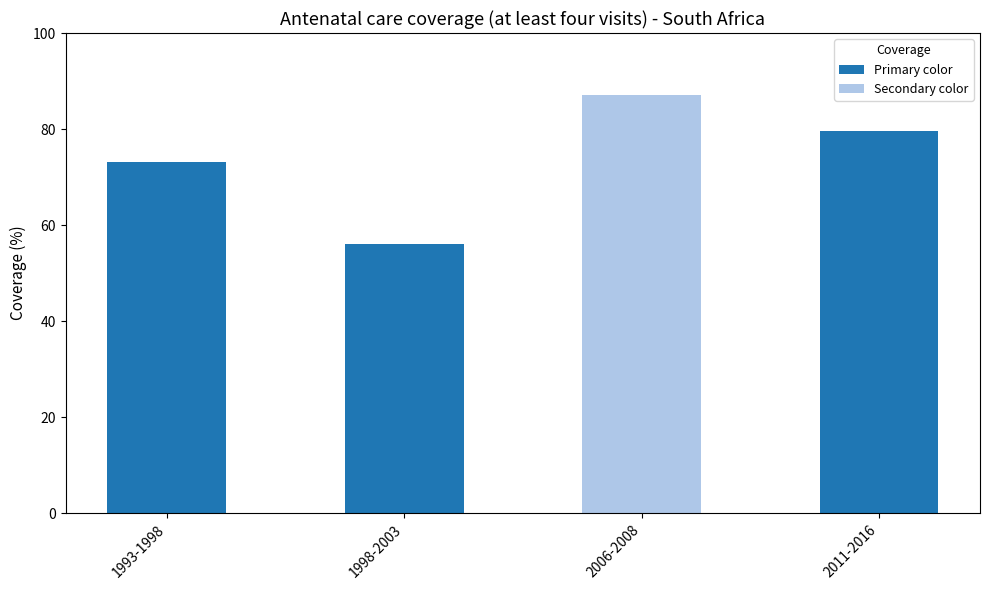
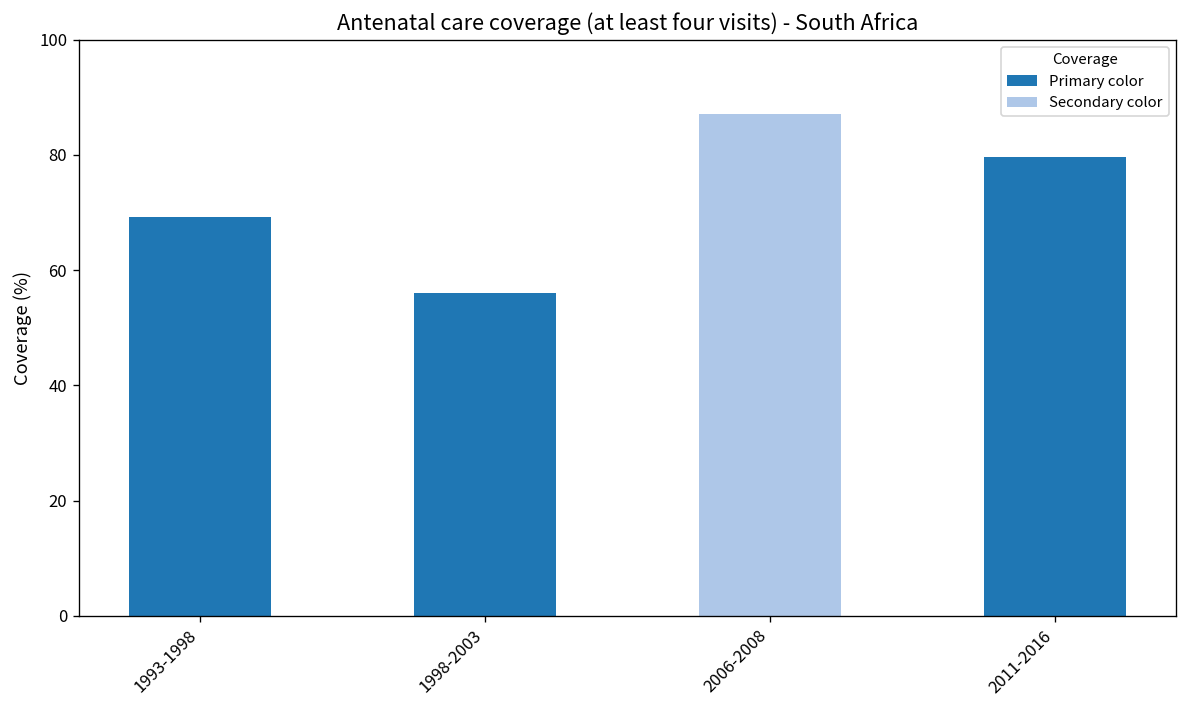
  {
-   "1993-1998": 73,
+   "1993-1998": 69,
    "1998-2003": 56,
    "2006-2008": 87,
    "2011-2016": 80
  }
